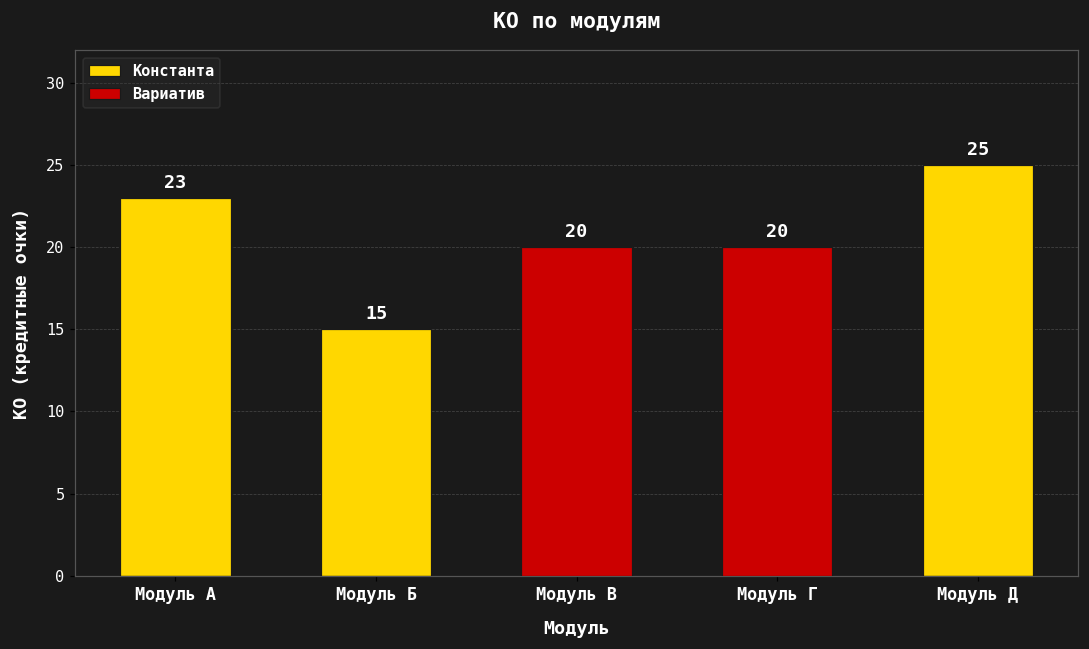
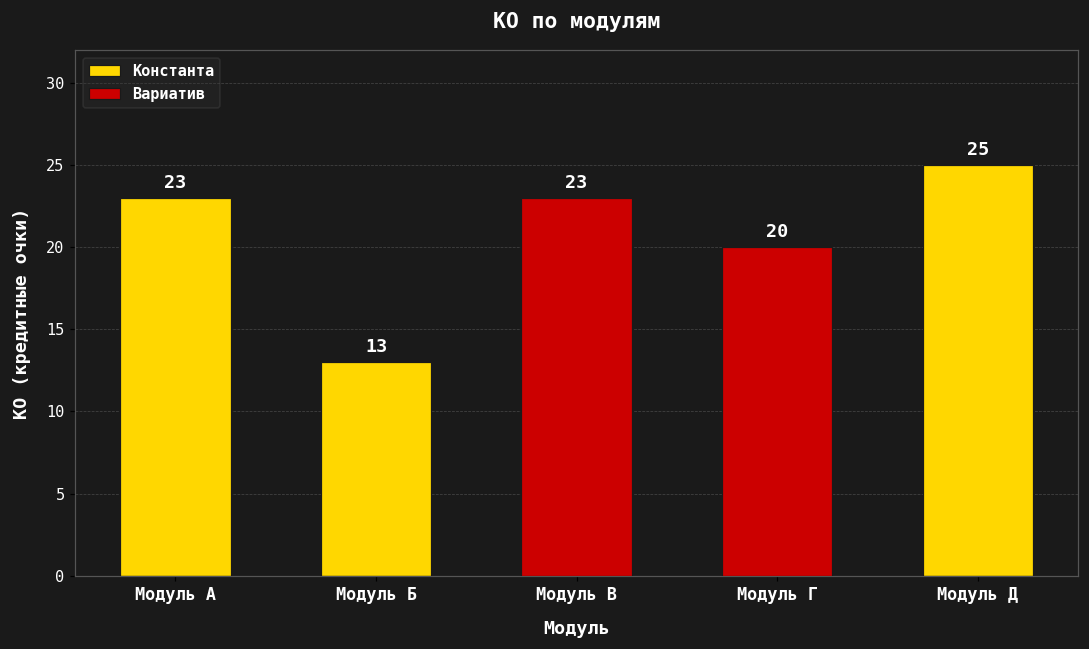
  {
    "Константа": {
      "Модуль А": 23,
-     "Модуль Б": 15,
+     "Модуль Б": 13,
      "Модуль Д": 25
    },
    "Вариатив": {
-     "Модуль В": 20,
+     "Модуль В": 23,
      "Модуль Г": 20
    }
  }
